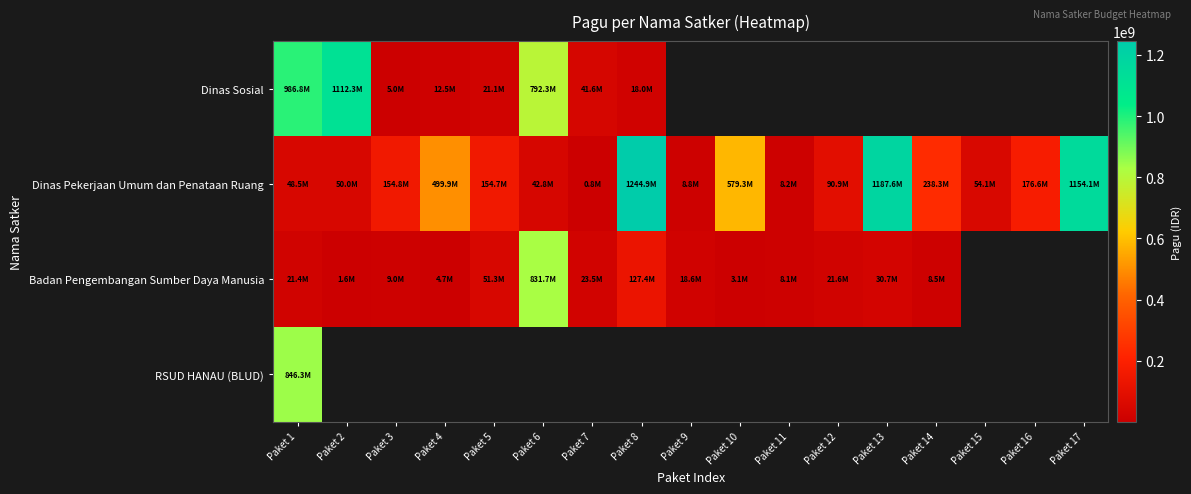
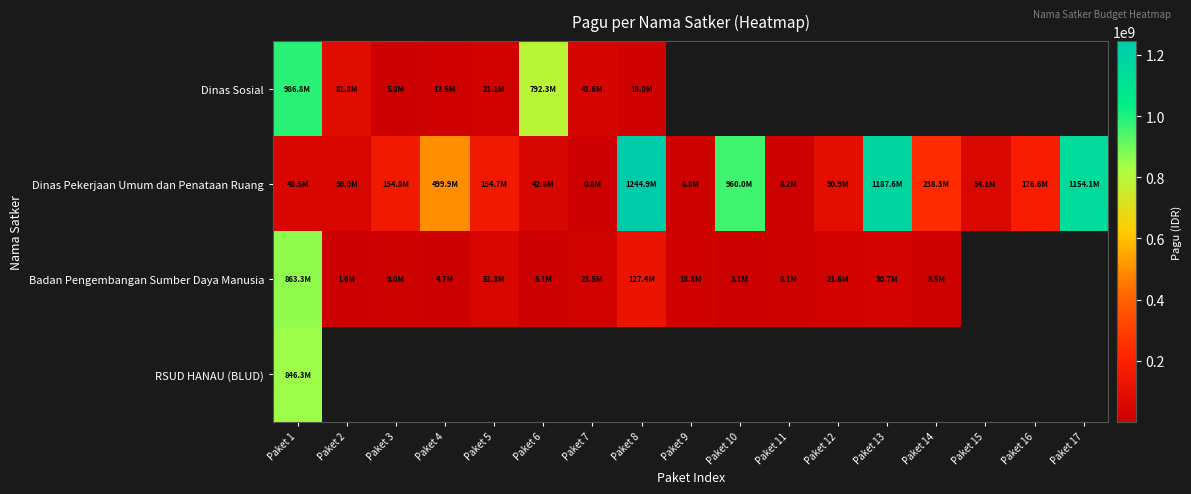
  {
    "Dinas Sosial": {
      "Paket 1": "986.8M",
-     "Paket 2": "1112.3M",
+     "Paket 2": "81.8M",
      "Paket 3": "5.0M",
      "Paket 4": "12.5M",
      "Paket 5": "21.1M",
      "Paket 6": "792.3M",
      "Paket 7": "41.6M",
      "Paket 8": "18.0M"
    },
    "Dinas Pekerjaan Umum dan Penataan Ruang": {
      "Paket 1": "48.5M",
      "Paket 2": "50.0M",
      "Paket 3": "154.8M",
      "Paket 4": "499.9M",
      "Paket 5": "154.7M",
      "Paket 6": "42.8M",
      "Paket 7": "0.8M",
      "Paket 8": "1244.9M",
      "Paket 9": "8.8M",
-     "Paket 10": "579.3M",
+     "Paket 10": "960.0M",
      "Paket 11": "8.2M",
      "Paket 12": "90.9M",
      "Paket 13": "1187.6M",
      "Paket 14": "238.3M",
      "Paket 15": "54.1M",
      "Paket 16": "176.6M",
      "Paket 17": "1154.1M"
    },
    "Badan Pengembangan Sumber Daya Manusia": {
-     "Paket 1": "21.4M",
+     "Paket 1": "863.3M",
      "Paket 2": "1.6M",
      "Paket 3": "9.0M",
      "Paket 4": "4.7M",
      "Paket 5": "51.3M",
-     "Paket 6": "831.7M",
+     "Paket 6": "5.1M",
      "Paket 7": "23.5M",
      "Paket 8": "127.4M",
      "Paket 9": "18.6M",
      "Paket 10": "3.1M",
      "Paket 11": "8.1M",
      "Paket 12": "21.6M",
      "Paket 13": "30.7M",
      "Paket 14": "8.5M"
    },
    "RSUD HANAU (BLUD)": {
      "Paket 1": "846.3M"
    }
  }
